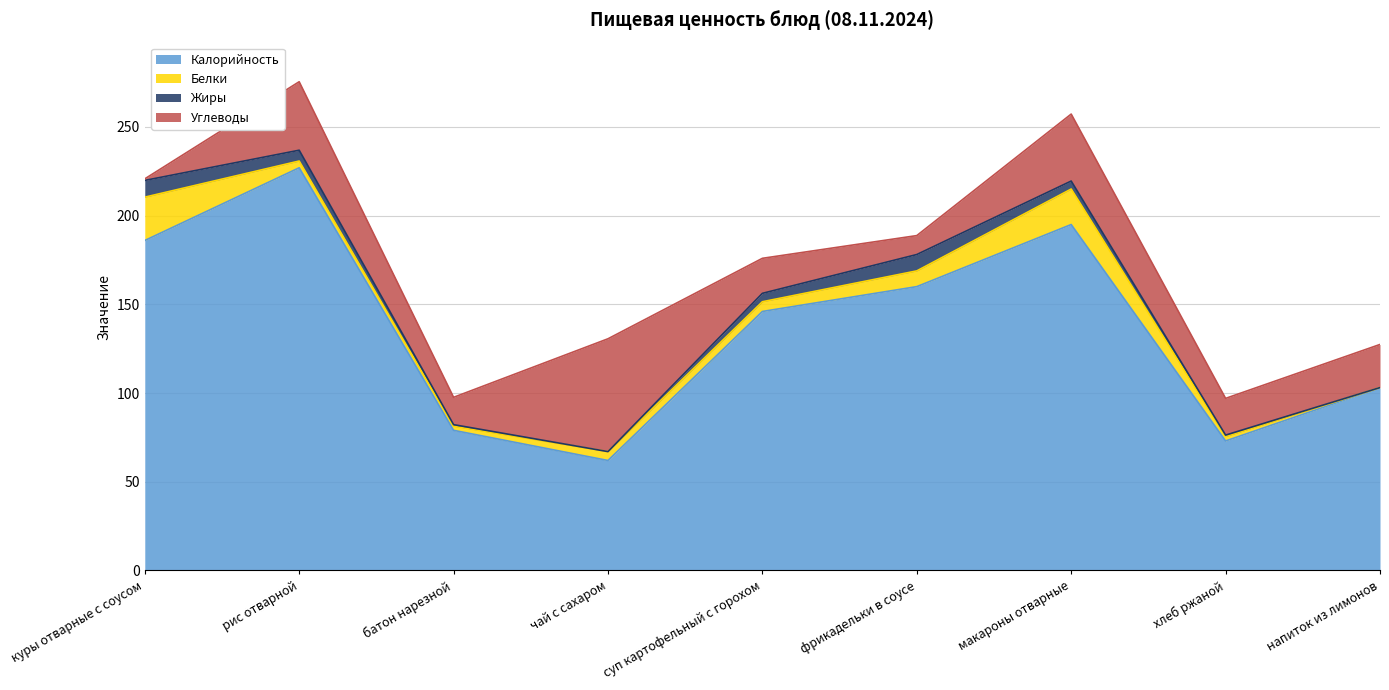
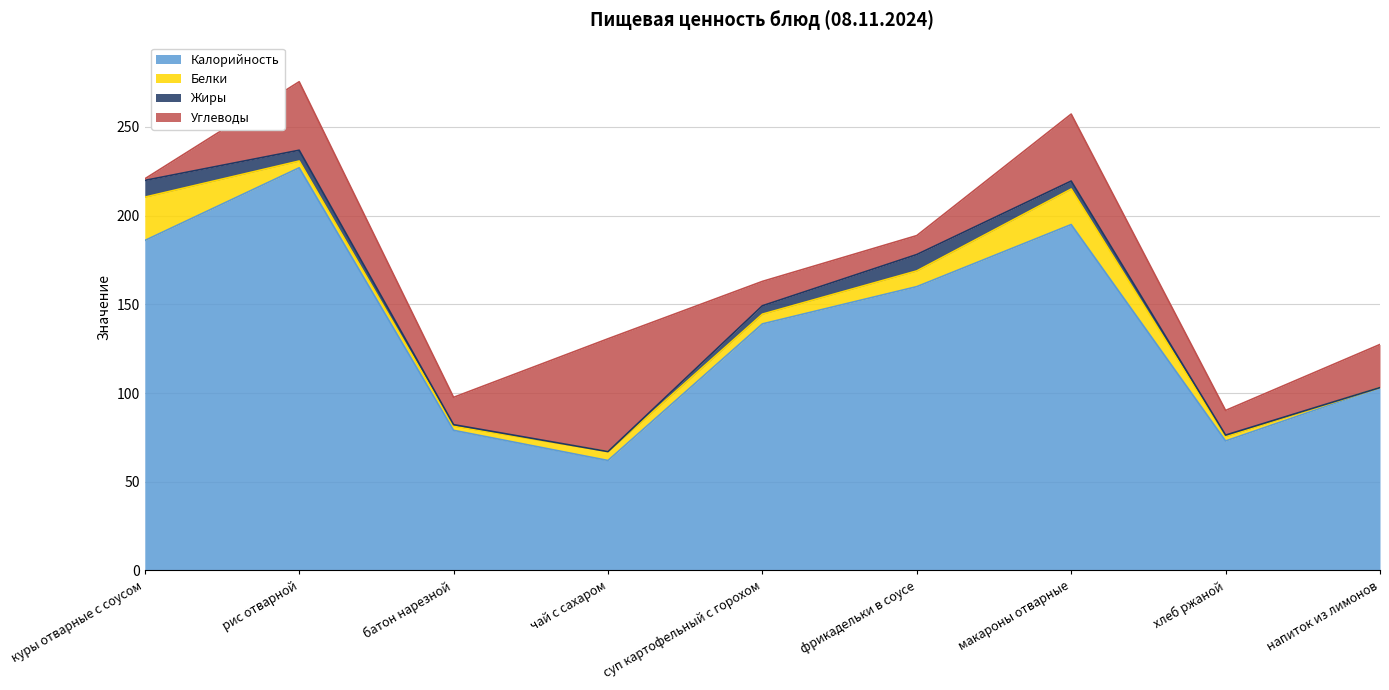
  {
    "Калорийность": {
      "куры отварные с соусом": 186,
      "рис отварной": 227,
      "батон нарезной": 79,
      "чай с сахаром": 62,
-     "суп картофельный с горохом": 146,
+     "суп картофельный с горохом": 139,
      "фрикадельки в соусе": 160,
      "макароны отварные": 195,
      "хлеб ржаной": 73
    },
    "Белки": {
      "куры отварные с соусом": 24,
      "рис отварной": 4,
      "суп картофельный с горохом": 5,
      "фрикадельки в соусе": 9,
      "макароны отварные": 20
    },
    "Жиры": {
      "рис отварной": 6,
      "суп картофельный с горохом": 5,
      "фрикадельки в соусе": 9,
      "макароны отварные": 5
    },
    "Углеводы": {
      "рис отварной": 39,
      "батон нарезной": 15,
      "чай с сахаром": 64,
-     "суп картофельный с горохом": 20,
+     "суп картофельный с горохом": 14,
      "фрикадельки в соусе": 11,
      "макароны отварные": 38,
-     "хлеб ржаной": 21,
+     "хлеб ржаной": 14,
      "напиток из лимонов": 24
    }
  }
